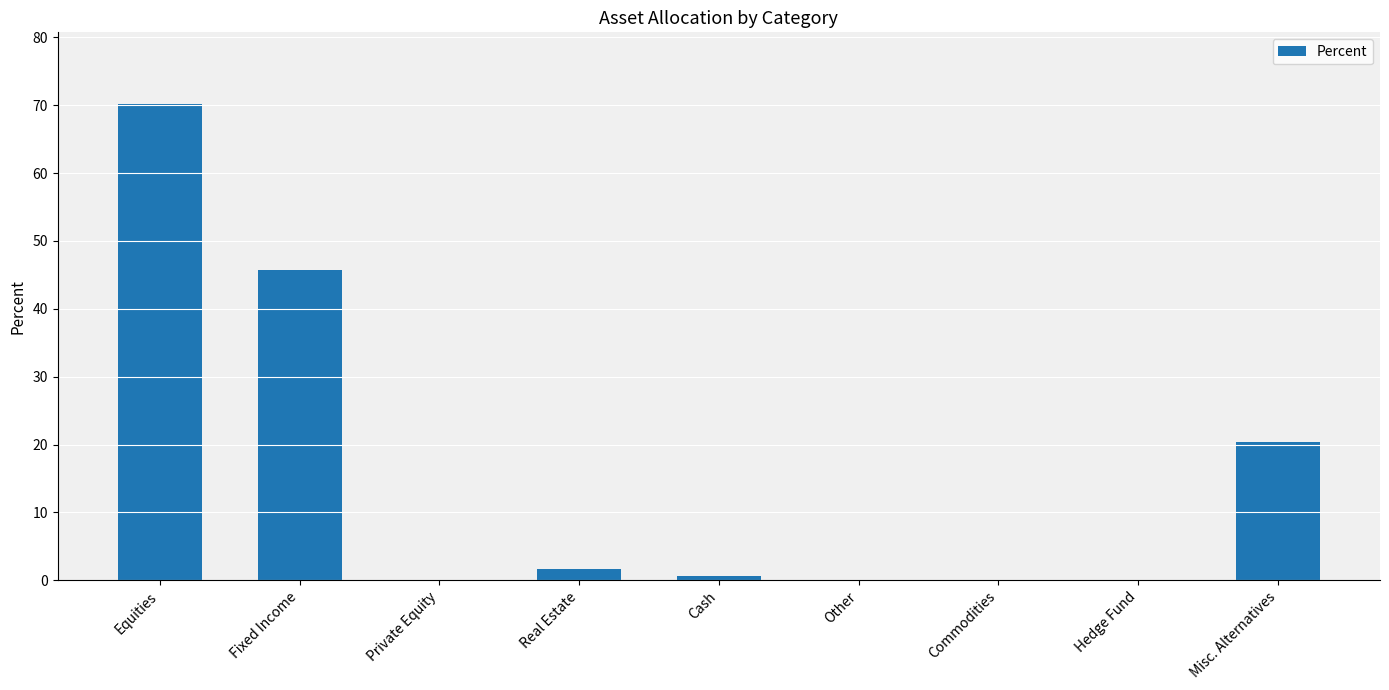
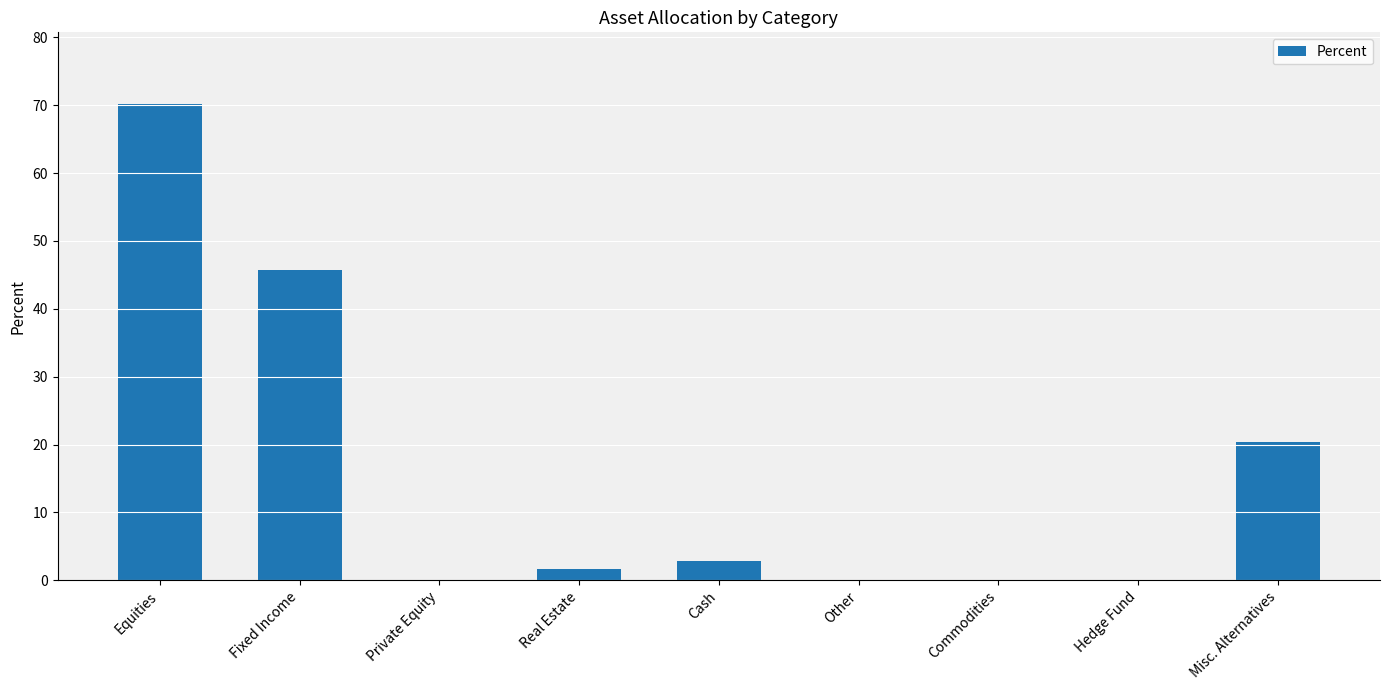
  {
    "Equities": 70,
    "Fixed Income": 46,
    "Private Equity": 0,
    "Real Estate": 2,
-   "Cash": 1,
+   "Cash": 3,
    "Other": 0,
    "Commodities": 0,
    "Hedge Fund": 0,
    "Misc. Alternatives": 20
  }
